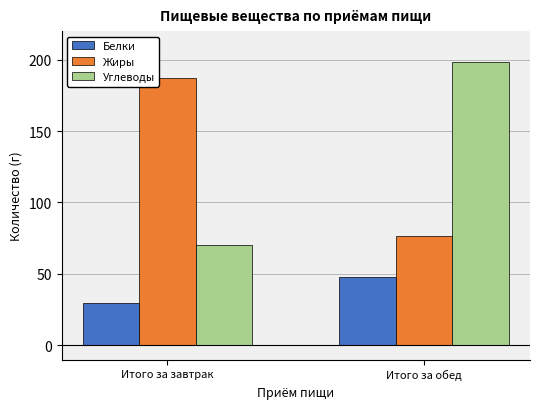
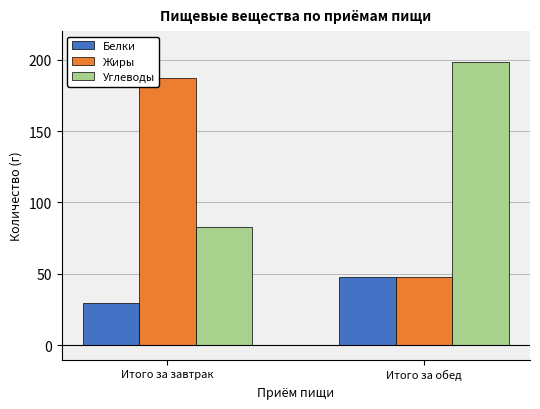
  {
    "Белки": {
      "Итого за завтрак": 30,
      "Итого за обед": 48
    },
    "Жиры": {
      "Итого за завтрак": 187,
-     "Итого за обед": 76
+     "Итого за обед": 48
    },
    "Углеводы": {
-     "Итого за завтрак": 71,
+     "Итого за завтрак": 83,
      "Итого за обед": 198
    }
  }
